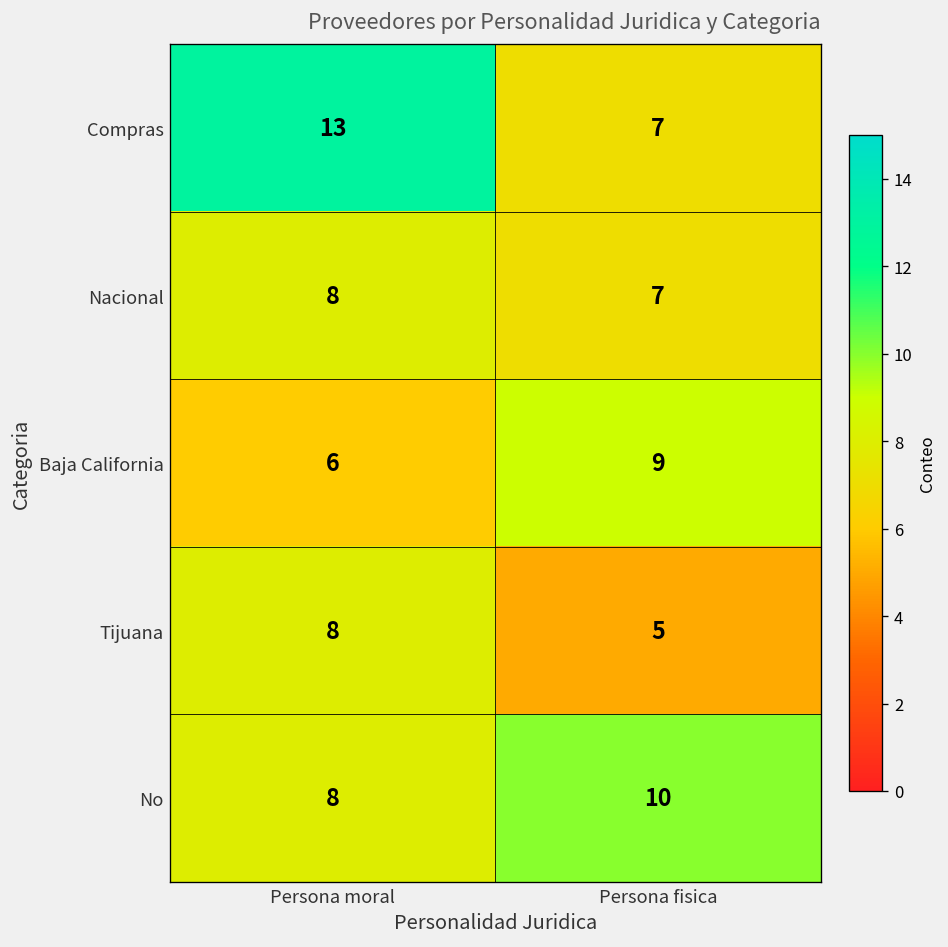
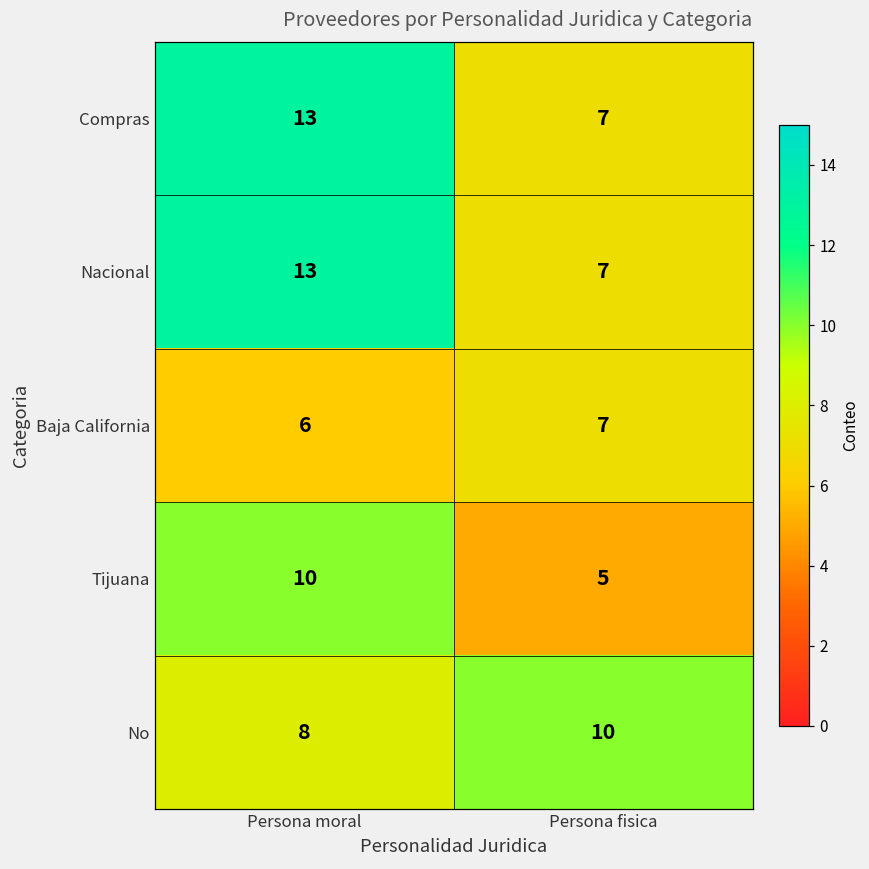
  {
    "Compras": {
      "Persona moral": 13,
      "Persona fisica": 7
    },
    "Nacional": {
-     "Persona moral": 8,
+     "Persona moral": 13,
      "Persona fisica": 7
    },
    "Baja California": {
      "Persona moral": 6,
-     "Persona fisica": 9
+     "Persona fisica": 7
    },
    "Tijuana": {
-     "Persona moral": 8,
+     "Persona moral": 10,
      "Persona fisica": 5
    },
    "No": {
      "Persona moral": 8,
      "Persona fisica": 10
    }
  }
